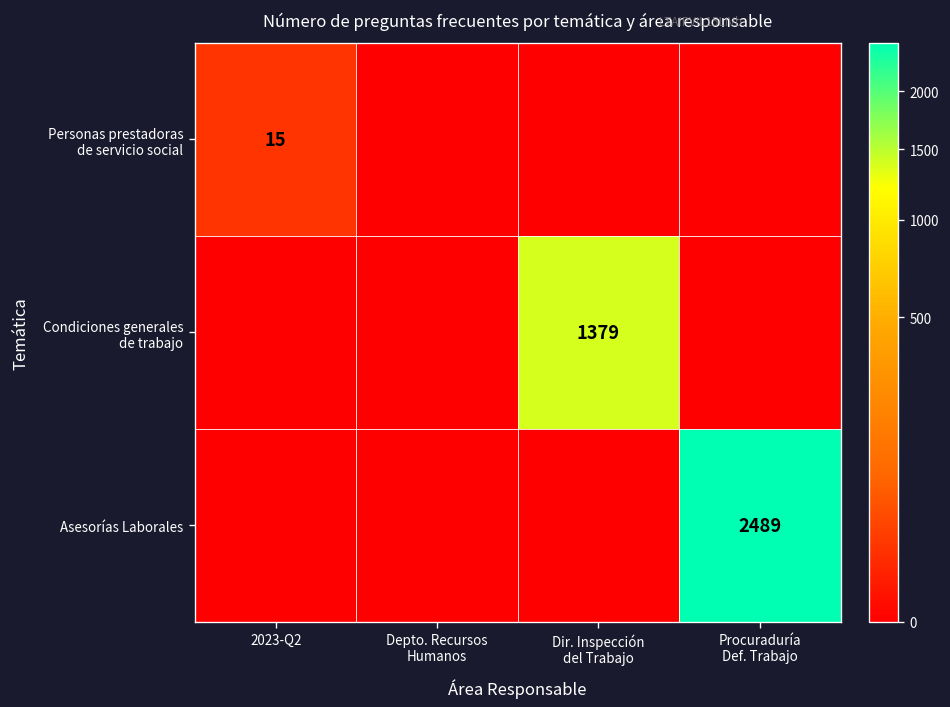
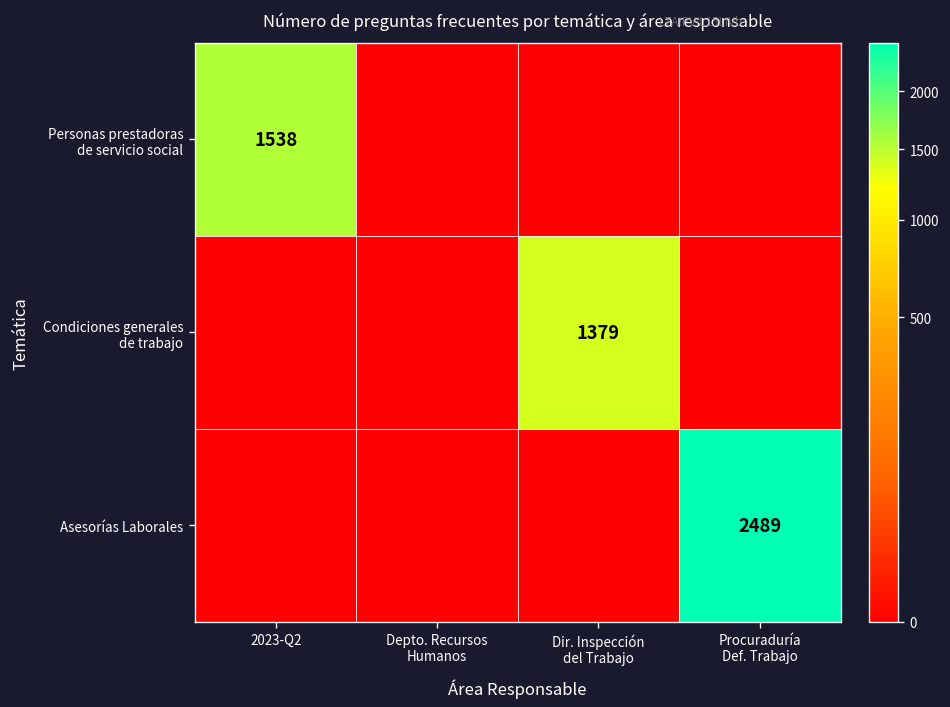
  {
    "Personas prestadoras de servicio social": {
-     "2023-Q2": 15
+     "2023-Q2": 1538
    },
    "Condiciones generales de trabajo": {
      "Dir. Inspección del Trabajo": 1379
    },
    "Asesorías Laborales": {
      "Procuraduría Def. Trabajo": 2489
    }
  }
